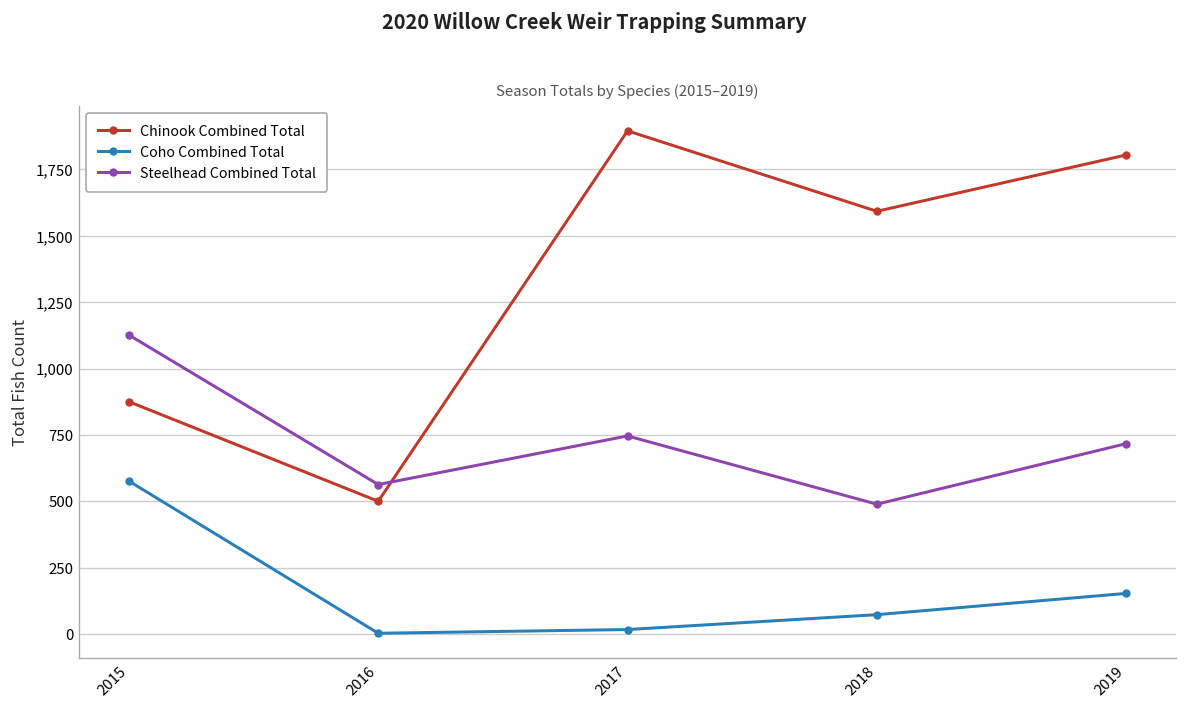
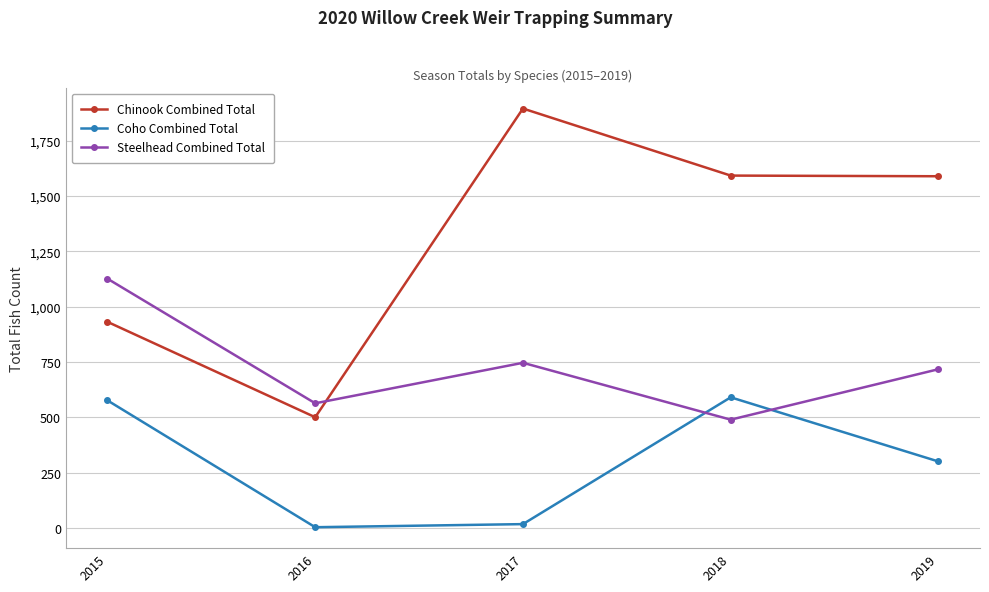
  {
    "Chinook Combined Total": {
-     "2015": "880",
+     "2015": "930",
      "2016": "500",
      "2017": "1,900",
      "2018": "1,590",
-     "2019": "1,800"
+     "2019": "1,590"
    },
    "Coho Combined Total": {
      "2015": "580",
      "2016": "0",
      "2017": "20",
-     "2018": "70",
-     "2019": "150"
+     "2018": "590",
+     "2019": "300"
    },
    "Steelhead Combined Total": {
      "2015": "1,130",
      "2016": "560",
      "2017": "750",
      "2018": "490",
      "2019": "720"
    }
  }
